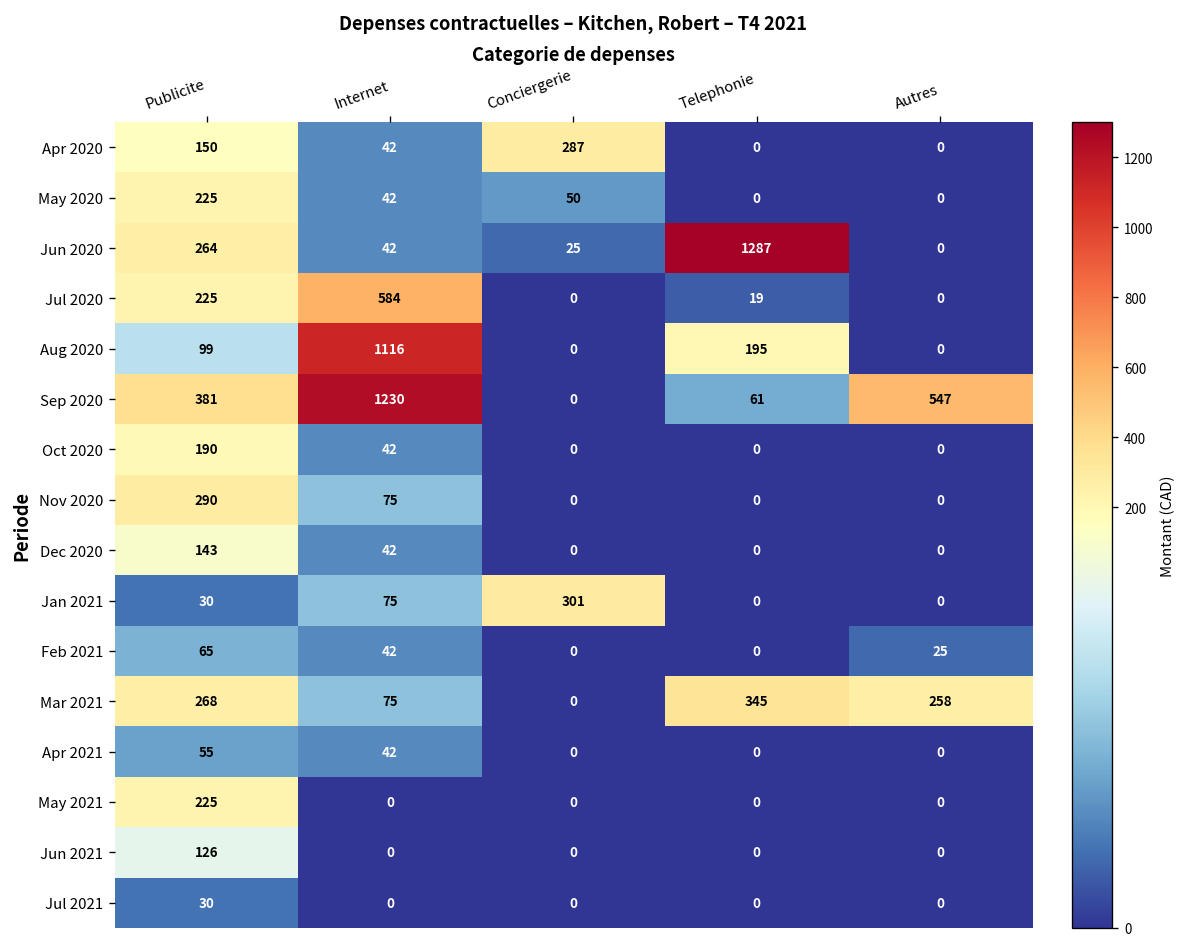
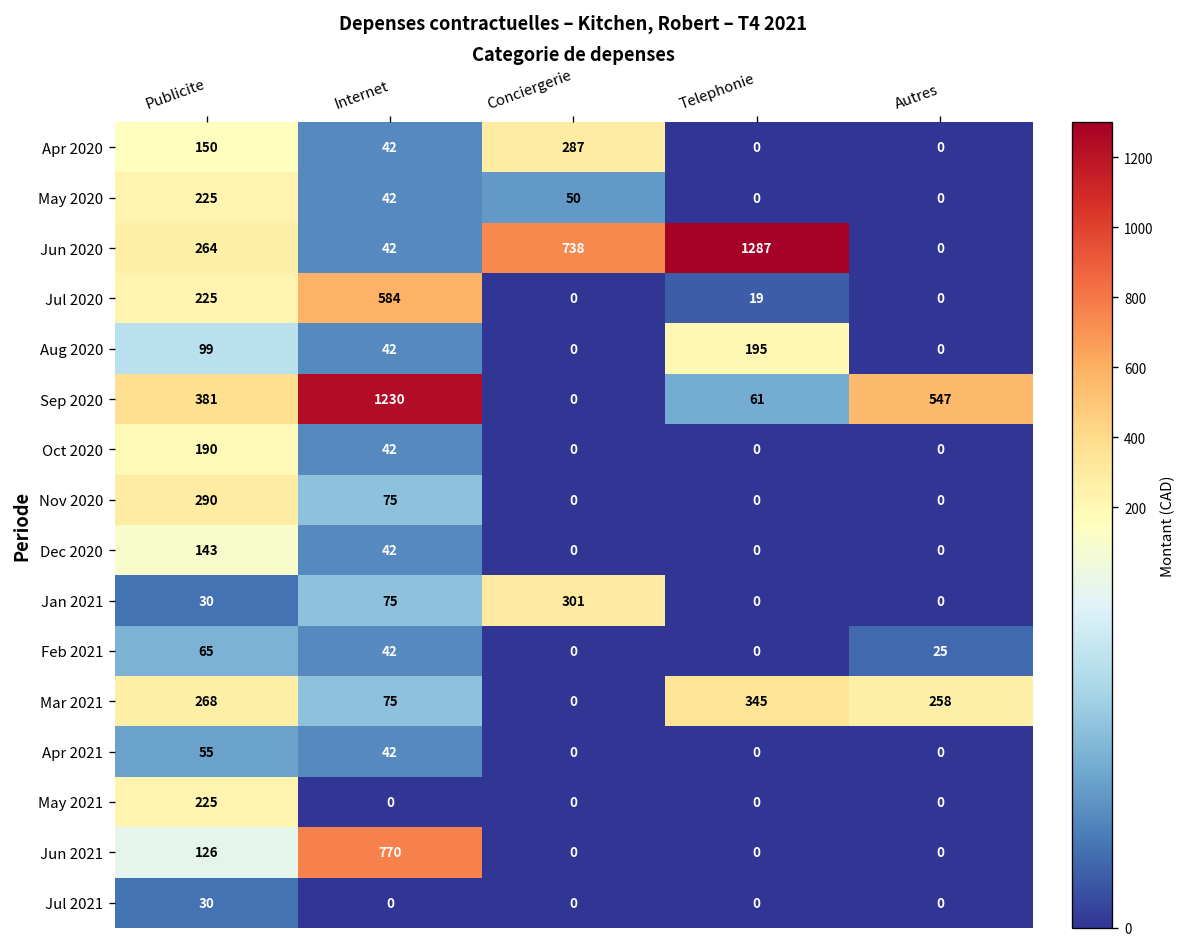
  {
    "Apr 2020": {
      "Publicite": 150,
      "Internet": 42,
      "Conciergerie": 287,
      "Telephonie": 0,
      "Autres": 0
    },
    "May 2020": {
      "Publicite": 225,
      "Internet": 42,
      "Conciergerie": 50,
      "Telephonie": 0,
      "Autres": 0
    },
    "Jun 2020": {
      "Publicite": 264,
      "Internet": 42,
-     "Conciergerie": 25,
+     "Conciergerie": 738,
      "Telephonie": 1287,
      "Autres": 0
    },
    "Jul 2020": {
      "Publicite": 225,
      "Internet": 584,
      "Conciergerie": 0,
      "Telephonie": 19,
      "Autres": 0
    },
    "Aug 2020": {
      "Publicite": 99,
-     "Internet": 1116,
+     "Internet": 42,
      "Conciergerie": 0,
      "Telephonie": 195,
      "Autres": 0
    },
    "Sep 2020": {
      "Publicite": 381,
      "Internet": 1230,
      "Conciergerie": 0,
      "Telephonie": 61,
      "Autres": 547
    },
    "Oct 2020": {
      "Publicite": 190,
      "Internet": 42,
      "Conciergerie": 0,
      "Telephonie": 0,
      "Autres": 0
    },
    "Nov 2020": {
      "Publicite": 290,
      "Internet": 75,
      "Conciergerie": 0,
      "Telephonie": 0,
      "Autres": 0
    },
    "Dec 2020": {
      "Publicite": 143,
      "Internet": 42,
      "Conciergerie": 0,
      "Telephonie": 0,
      "Autres": 0
    },
    "Jan 2021": {
      "Publicite": 30,
      "Internet": 75,
      "Conciergerie": 301,
      "Telephonie": 0,
      "Autres": 0
    },
    "Feb 2021": {
      "Publicite": 65,
      "Internet": 42,
      "Conciergerie": 0,
      "Telephonie": 0,
      "Autres": 25
    },
    "Mar 2021": {
      "Publicite": 268,
      "Internet": 75,
      "Conciergerie": 0,
      "Telephonie": 345,
      "Autres": 258
    },
    "Apr 2021": {
      "Publicite": 55,
      "Internet": 42,
      "Conciergerie": 0,
      "Telephonie": 0,
      "Autres": 0
    },
    "May 2021": {
      "Publicite": 225,
      "Internet": 0,
      "Conciergerie": 0,
      "Telephonie": 0,
      "Autres": 0
    },
    "Jun 2021": {
      "Publicite": 126,
-     "Internet": 0,
+     "Internet": 770,
      "Conciergerie": 0,
      "Telephonie": 0,
      "Autres": 0
    },
    "Jul 2021": {
      "Publicite": 30,
      "Internet": 0,
      "Conciergerie": 0,
      "Telephonie": 0,
      "Autres": 0
    }
  }
